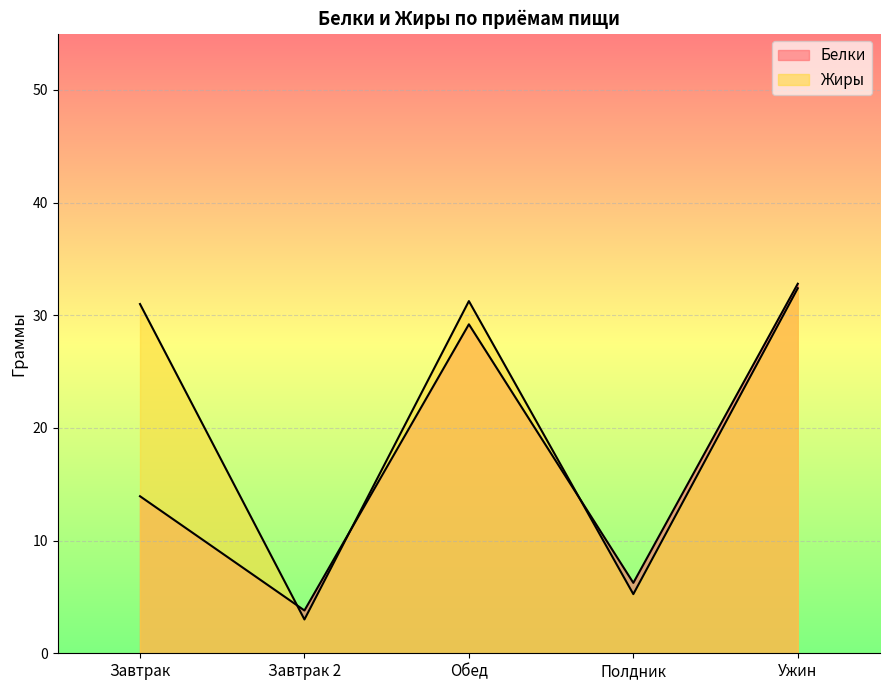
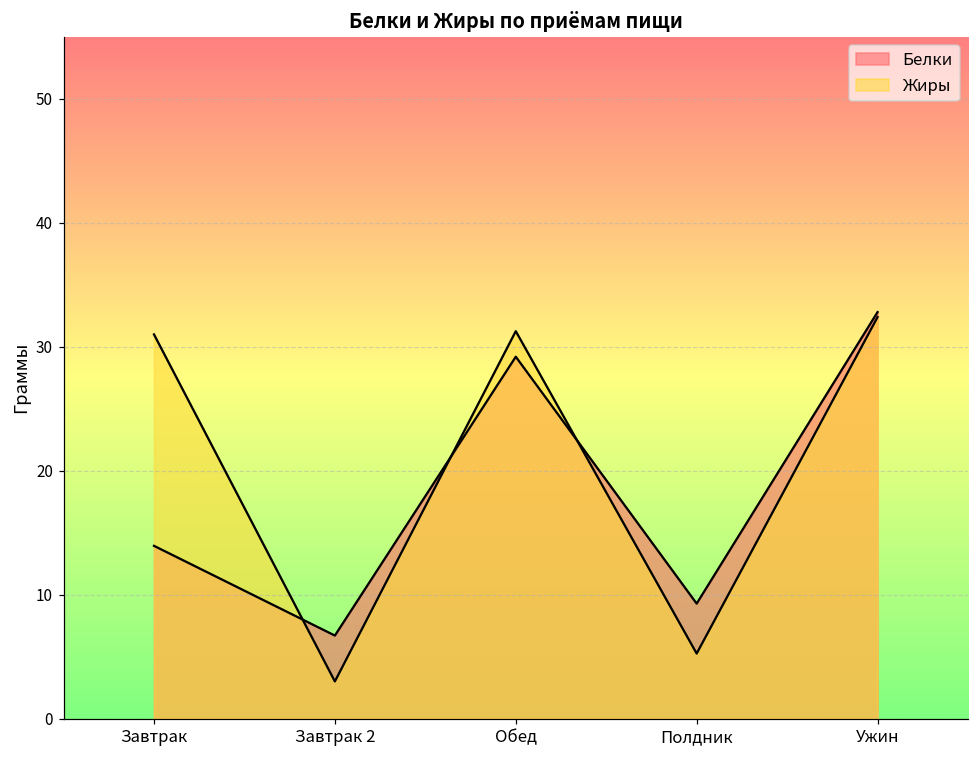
  {
    "Белки": {
      "Завтрак": 13.9,
-     "Завтрак 2": 3.8,
+     "Завтрак 2": 6.7,
      "Обед": 29.2,
-     "Полдник": 6.3,
+     "Полдник": 9.3,
      "Ужин": 32.8
    },
    "Жиры": {
      "Завтрак": 31.0,
      "Завтрак 2": 3.0,
      "Обед": 31.3,
      "Полдник": 5.3,
      "Ужин": 32.4
    }
  }
